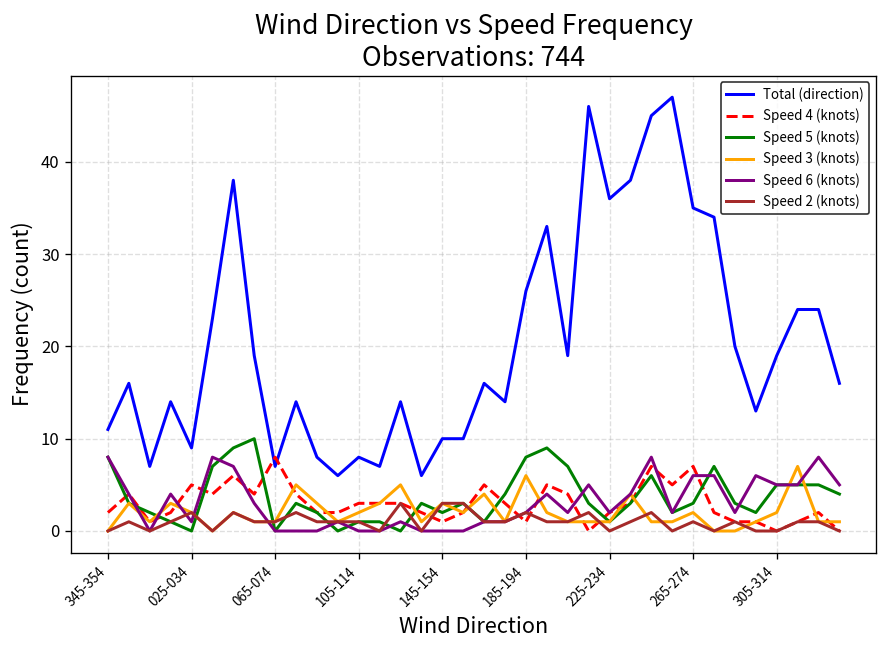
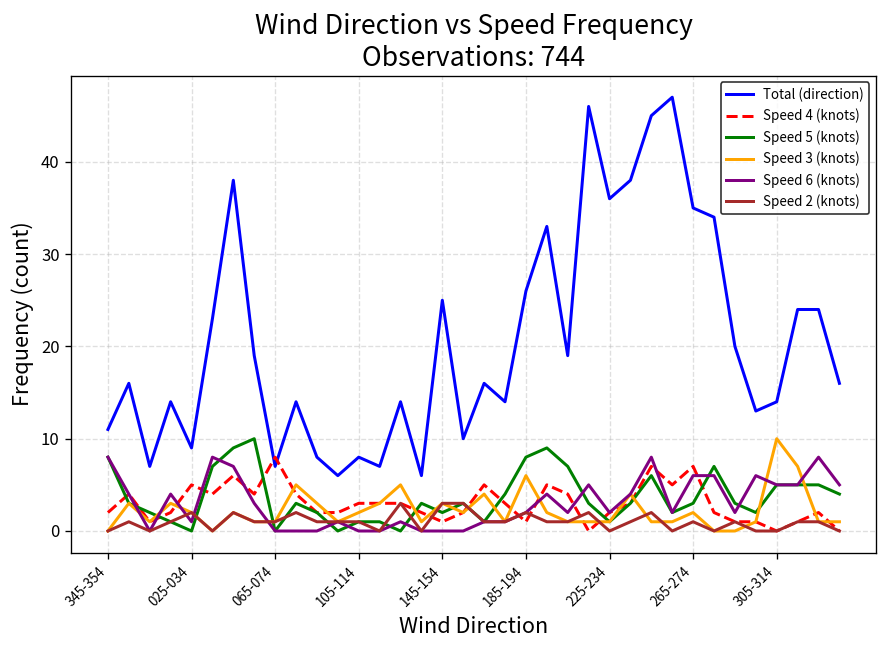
  {
    "Total (direction)": {
      "345-354": 11,
      "025-034": 9,
      "065-074": 7,
      "105-114": 8,
-     "145-154": 10,
+     "145-154": 25,
      "185-194": 26,
      "225-234": 36,
      "265-274": 35,
-     "305-314": 19
+     "305-314": 14
    },
    "Speed 4 (knots)": {
      "345-354": 2,
      "025-034": 5,
      "065-074": 8,
      "105-114": 3,
      "145-154": 1,
      "185-194": 1,
      "265-274": 7
    },
    "Speed 5 (knots)": {
      "025-034": 0,
      "145-154": 2,
      "185-194": 8,
      "265-274": 3
    },
    "Speed 3 (knots)": {
      "105-114": 2,
      "185-194": 6,
      "265-274": 2,
-     "305-314": 2
+     "305-314": 10
    },
    "Speed 6 (knots)": {
      "025-034": 1,
      "105-114": 0,
      "145-154": 0,
      "265-274": 6
    },
    "Speed 2 (knots)": {
      "225-234": 0,
      "265-274": 1
    }
  }
